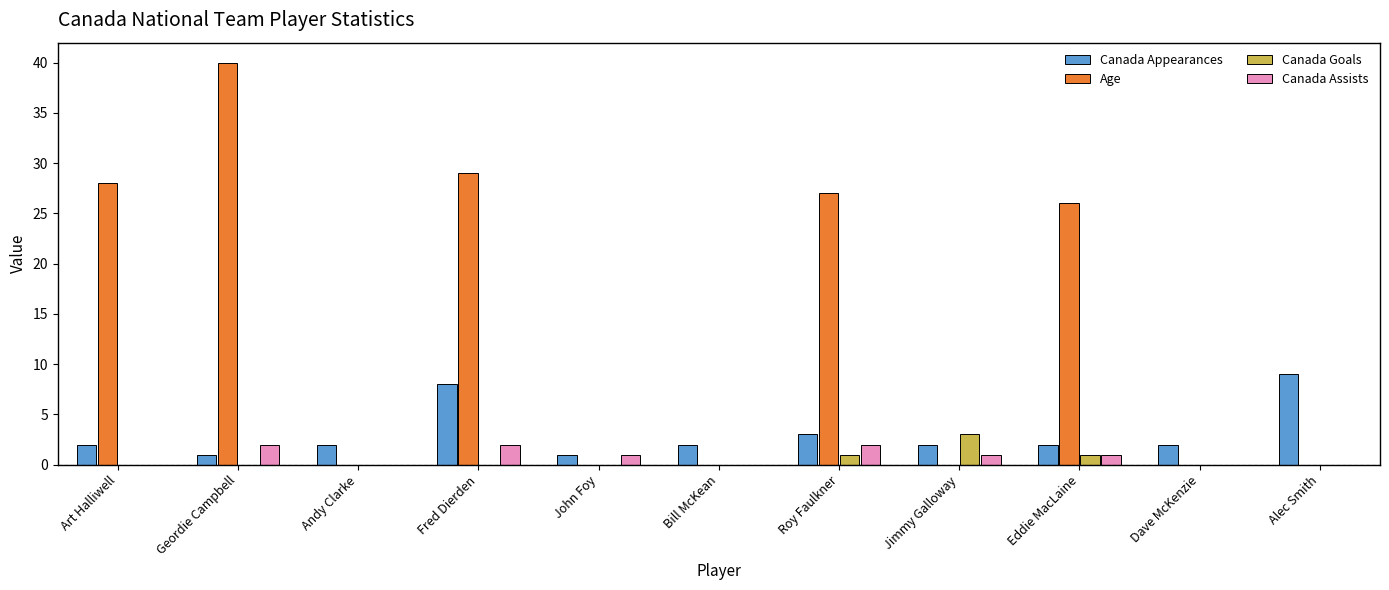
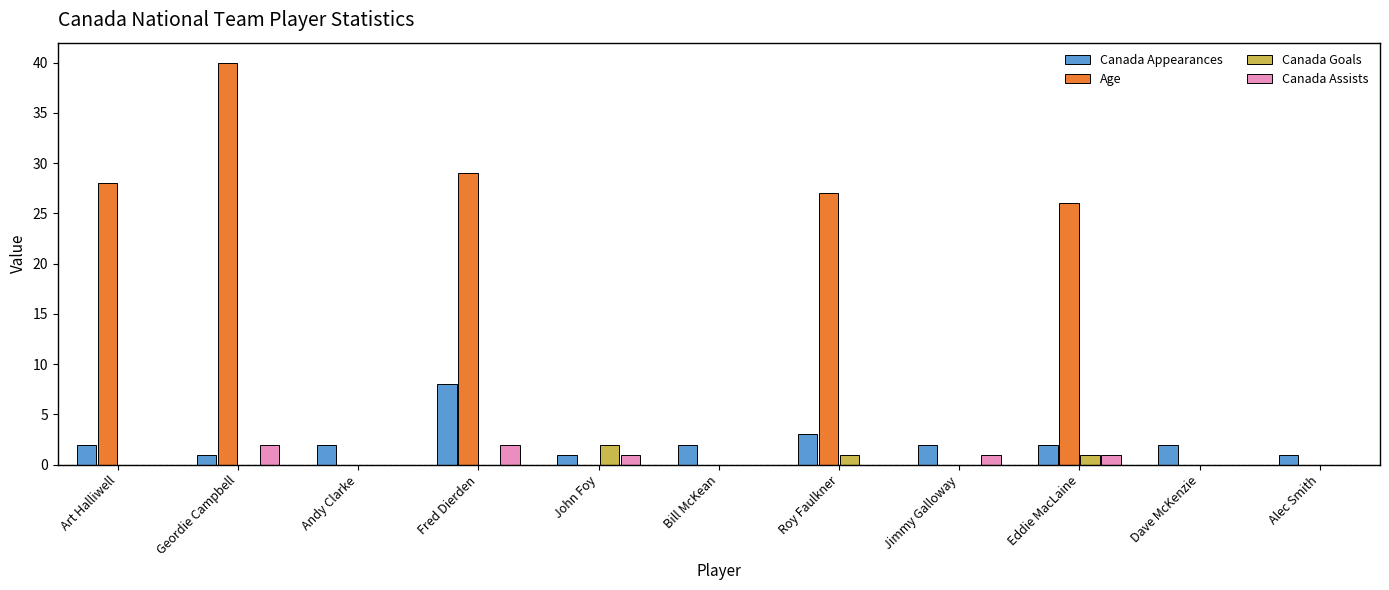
  {
    "Canada Appearances": {
      "Art Halliwell": 2,
      "Geordie Campbell": 1,
      "Andy Clarke": 2,
      "Fred Dierden": 8,
      "John Foy": 1,
      "Bill McKean": 2,
      "Roy Faulkner": 3,
      "Jimmy Galloway": 2,
      "Eddie MacLaine": 2,
      "Dave McKenzie": 2,
-     "Alec Smith": 9
+     "Alec Smith": 1
    },
    "Age": {
      "Art Halliwell": 28,
      "Geordie Campbell": 40,
      "Andy Clarke": 0,
      "Fred Dierden": 29,
      "John Foy": 0,
      "Bill McKean": 0,
      "Roy Faulkner": 27,
      "Jimmy Galloway": 0,
      "Eddie MacLaine": 26,
      "Dave McKenzie": 0,
      "Alec Smith": 0
    },
    "Canada Goals": {
      "Art Halliwell": 0,
      "Geordie Campbell": 0,
      "Andy Clarke": 0,
      "Fred Dierden": 0,
-     "John Foy": 0,
+     "John Foy": 2,
      "Bill McKean": 0,
      "Roy Faulkner": 1,
-     "Jimmy Galloway": 3,
+     "Jimmy Galloway": 0,
      "Eddie MacLaine": 1,
      "Dave McKenzie": 0,
      "Alec Smith": 0
    },
    "Canada Assists": {
      "Art Halliwell": 0,
      "Geordie Campbell": 2,
      "Andy Clarke": 0,
      "Fred Dierden": 2,
      "John Foy": 1,
      "Bill McKean": 0,
-     "Roy Faulkner": 2,
+     "Roy Faulkner": 0,
      "Jimmy Galloway": 1,
      "Eddie MacLaine": 1,
      "Dave McKenzie": 0,
      "Alec Smith": 0
    }
  }
